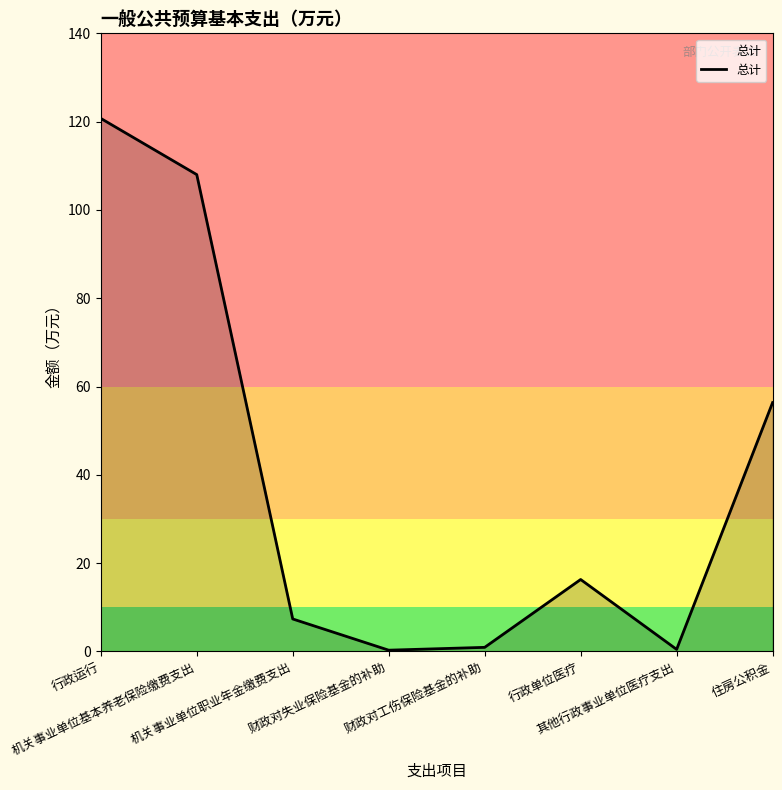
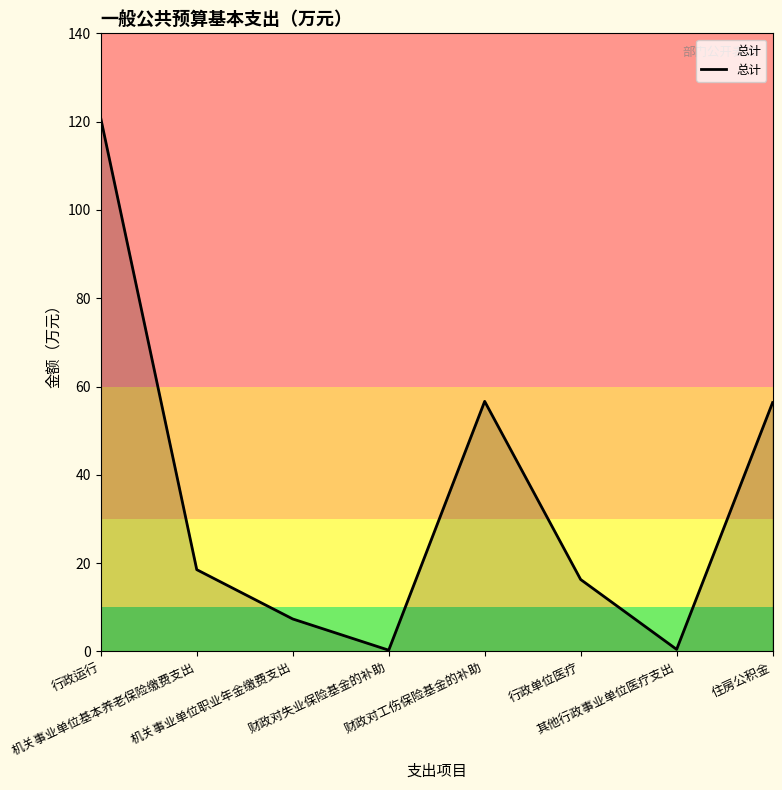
  {
    "行政运行": 121,
-   "机关事业单位基本养老保险缴费支出": 108,
+   "机关事业单位基本养老保险缴费支出": 19,
    "机关事业单位职业年金缴费支出": 7,
    "财政对失业保险基金的补助": 0,
-   "财政对工伤保险基金的补助": 1,
+   "财政对工伤保险基金的补助": 57,
    "行政单位医疗": 16,
    "其他行政事业单位医疗支出": 0,
    "住房公积金": 56
  }
